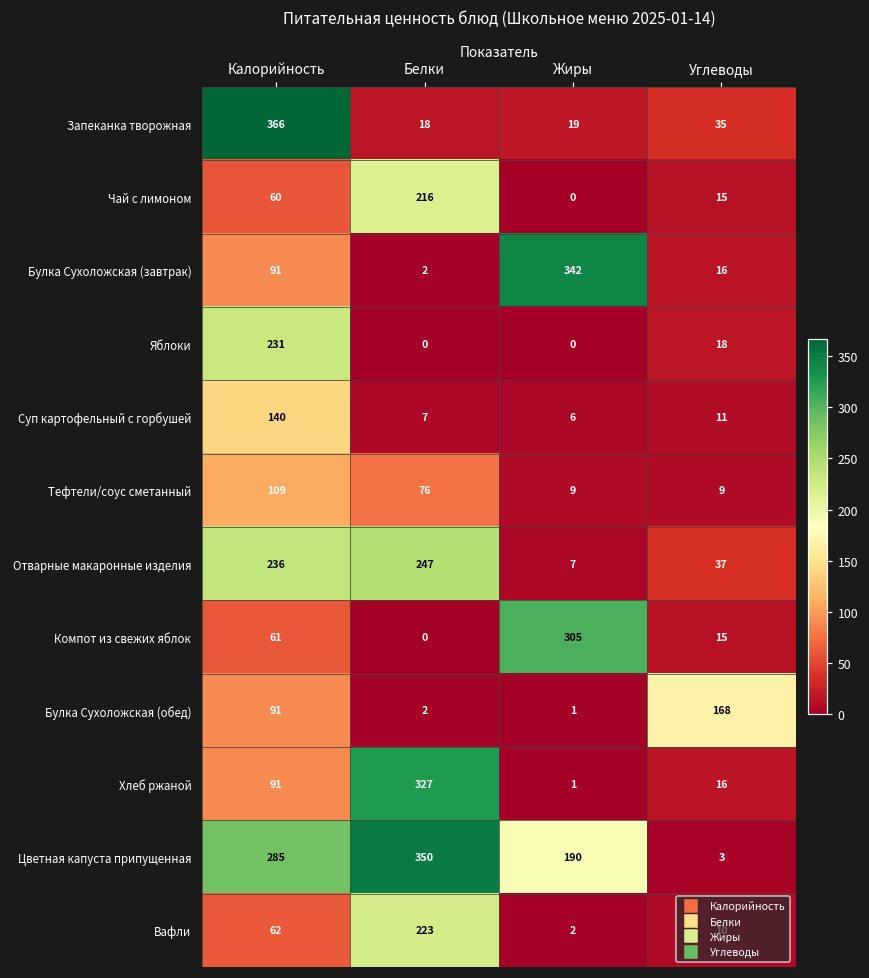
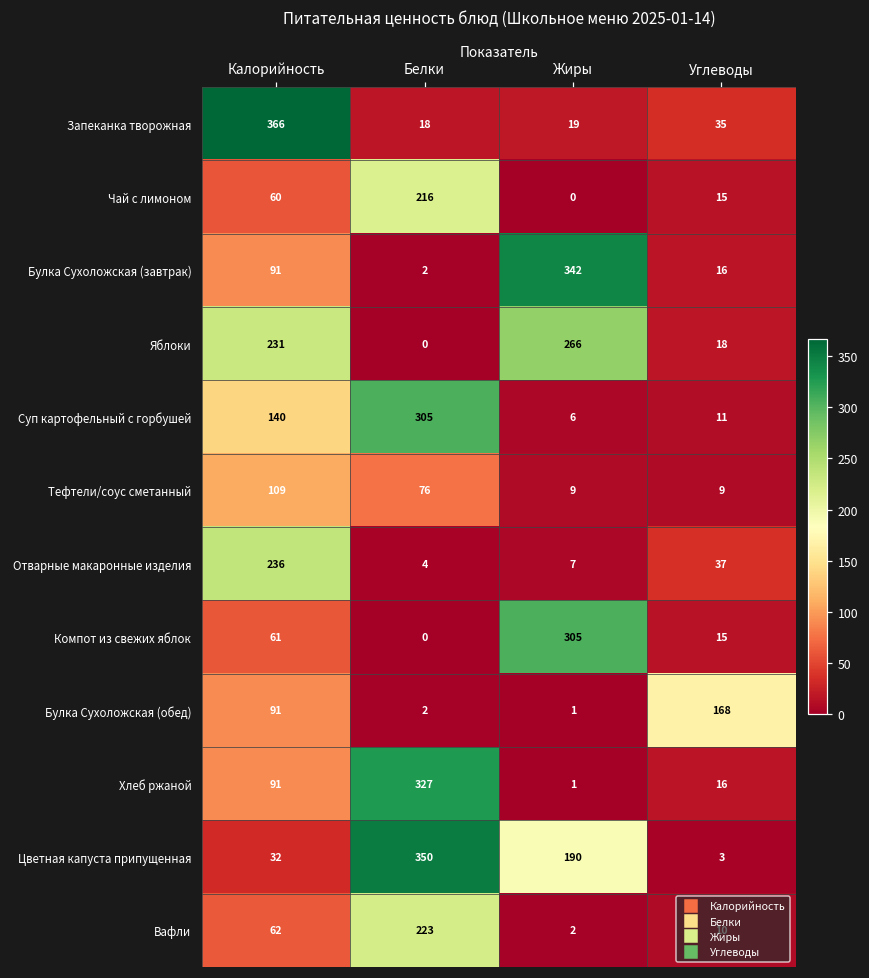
  {
    "Запеканка творожная": {
      "Калорийность": 366,
      "Белки": 18,
      "Жиры": 19,
      "Углеводы": 35
    },
    "Чай с лимоном": {
      "Калорийность": 60,
      "Белки": 216,
      "Жиры": 0,
      "Углеводы": 15
    },
    "Булка Сухоложская (завтрак)": {
      "Калорийность": 91,
      "Белки": 2,
      "Жиры": 342,
      "Углеводы": 16
    },
    "Яблоки": {
      "Калорийность": 231,
      "Белки": 0,
-     "Жиры": 0,
+     "Жиры": 266,
      "Углеводы": 18
    },
    "Суп картофельный с горбушей": {
      "Калорийность": 140,
-     "Белки": 7,
+     "Белки": 305,
      "Жиры": 6,
      "Углеводы": 11
    },
    "Тефтели/соус сметанный": {
      "Калорийность": 109,
      "Белки": 76,
      "Жиры": 9,
      "Углеводы": 9
    },
    "Отварные макаронные изделия": {
      "Калорийность": 236,
-     "Белки": 247,
+     "Белки": 4,
      "Жиры": 7,
      "Углеводы": 37
    },
    "Компот из свежих яблок": {
      "Калорийность": 61,
      "Белки": 0,
      "Жиры": 305,
      "Углеводы": 15
    },
    "Булка Сухоложская (обед)": {
      "Калорийность": 91,
      "Белки": 2,
      "Жиры": 1,
      "Углеводы": 168
    },
    "Хлеб ржаной": {
      "Калорийность": 91,
      "Белки": 327,
      "Жиры": 1,
      "Углеводы": 16
    },
    "Цветная капуста припущенная": {
-     "Калорийность": 285,
+     "Калорийность": 32,
      "Белки": 350,
      "Жиры": 190,
      "Углеводы": 3
    },
    "Вафли": {
      "Калорийность": 62,
      "Белки": 223,
      "Жиры": 2
    }
  }
